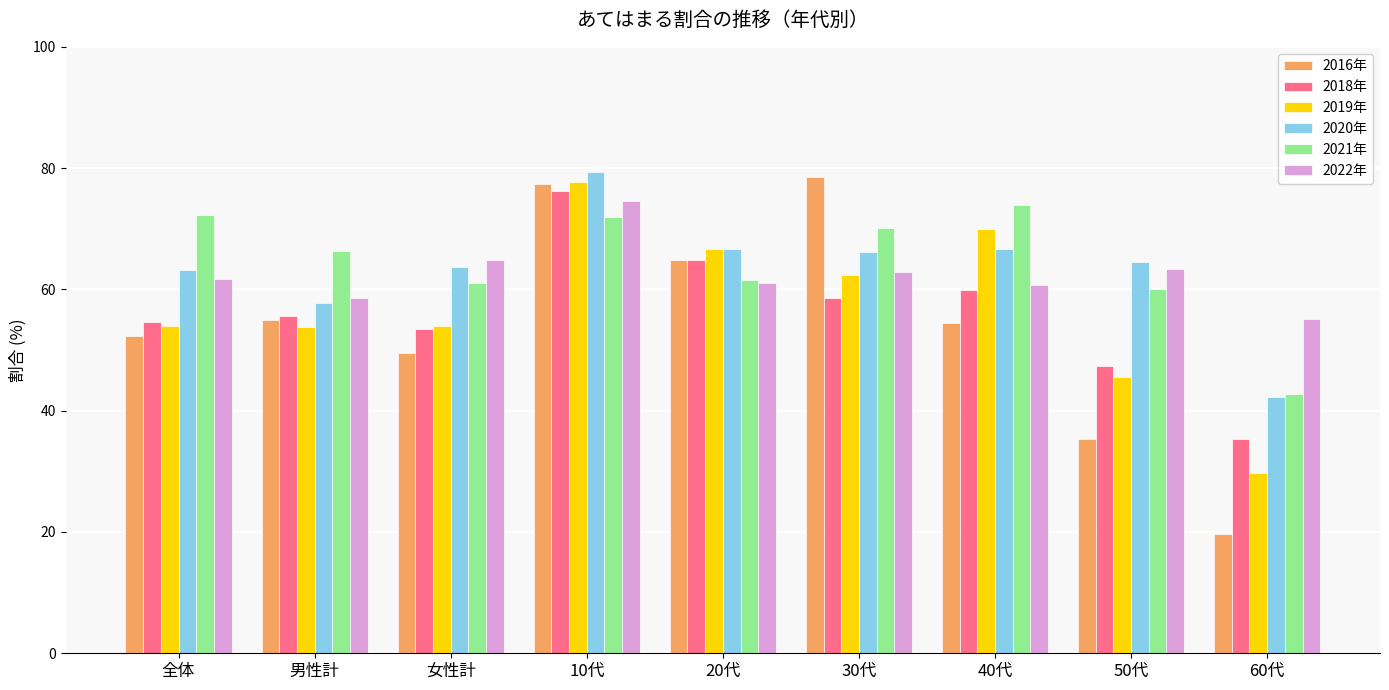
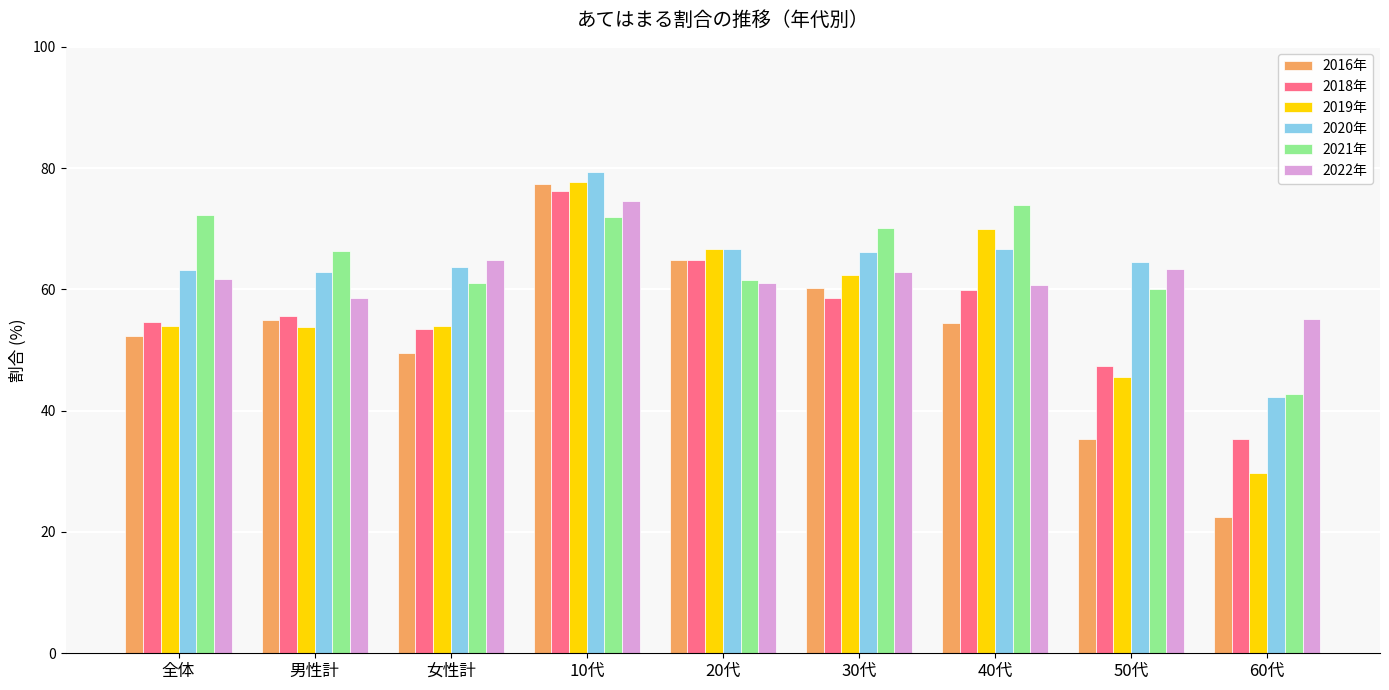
  {
    "2016年": {
      "全体": 52,
      "男性計": 55,
      "女性計": 50,
      "10代": 77,
      "20代": 65,
-     "30代": 79,
+     "30代": 60,
      "40代": 55,
      "50代": 35,
-     "60代": 20
+     "60代": 23
    },
    "2018年": {
      "全体": 55,
      "男性計": 56,
      "女性計": 54,
      "10代": 76,
      "20代": 65,
      "30代": 59,
      "40代": 60,
      "50代": 47,
      "60代": 35
    },
    "2019年": {
      "全体": 54,
      "男性計": 54,
      "女性計": 54,
      "10代": 78,
      "20代": 67,
      "30代": 62,
      "40代": 70,
      "50代": 46,
      "60代": 30
    },
    "2020年": {
      "全体": 63,
-     "男性計": 58,
+     "男性計": 63,
      "女性計": 64,
      "10代": 79,
      "20代": 67,
      "30代": 66,
      "40代": 67,
      "50代": 65,
      "60代": 42
    },
    "2021年": {
      "全体": 72,
      "男性計": 66,
      "女性計": 61,
      "10代": 72,
      "20代": 62,
      "30代": 70,
      "40代": 74,
      "50代": 60,
      "60代": 43
    },
    "2022年": {
      "全体": 62,
      "男性計": 59,
      "女性計": 65,
      "10代": 75,
      "20代": 61,
      "30代": 63,
      "40代": 61,
      "50代": 63,
      "60代": 55
    }
  }
